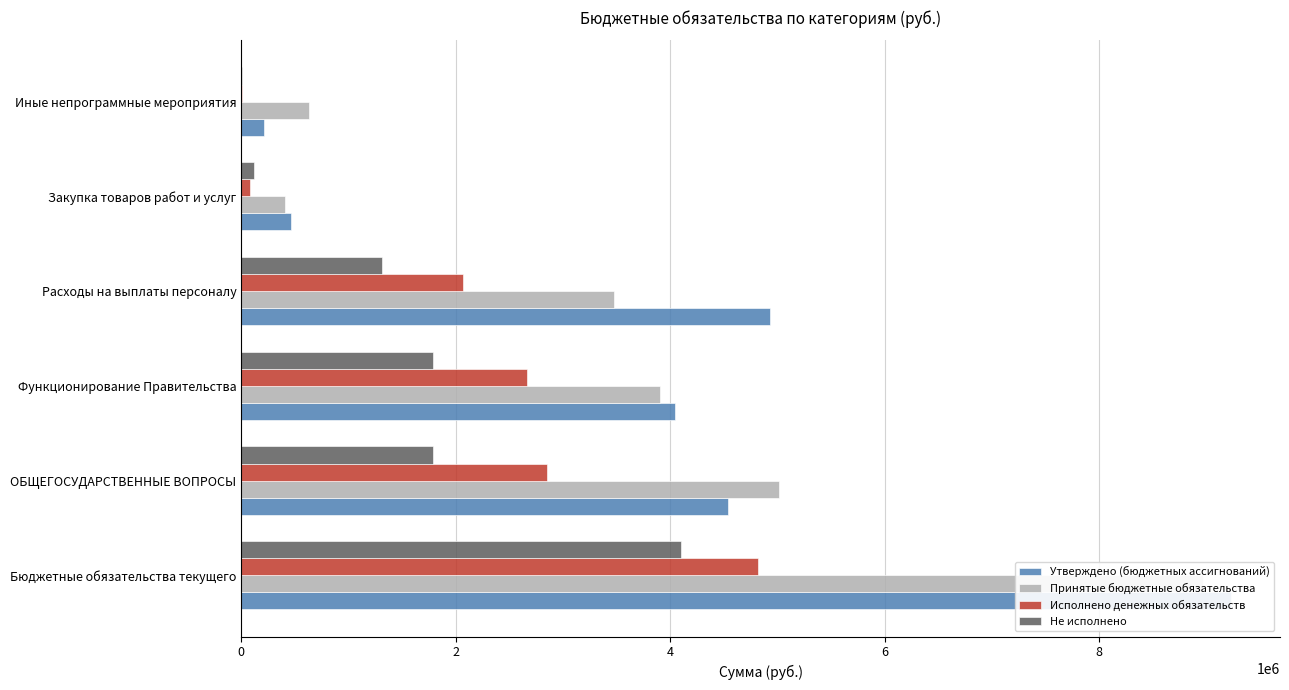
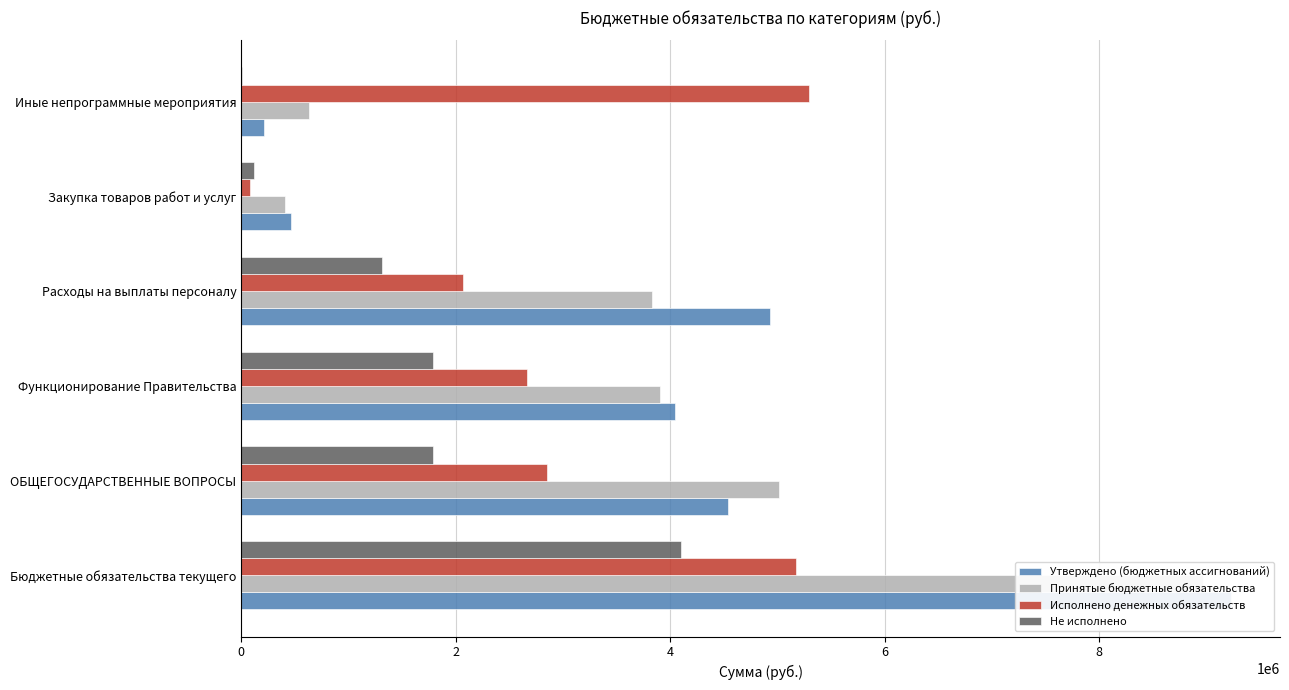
  {
    "Утверждено (бюджетных ассигнований)": {
      "Иные непрограммные мероприятия": 210000,
      "Закупка товаров работ и услуг": 460000,
      "Расходы на выплаты персоналу": 4930000,
      "Функционирование Правительства": 4040000,
      "ОБЩЕГОСУДАРСТВЕННЫЕ ВОПРОСЫ": 4540000
    },
    "Принятые бюджетные обязательства": {
      "Иные непрограммные мероприятия": 630000,
      "Закупка товаров работ и услуг": 410000,
-     "Расходы на выплаты персоналу": 3470000,
+     "Расходы на выплаты персоналу": 3830000,
      "Функционирование Правительства": 3900000,
      "ОБЩЕГОСУДАРСТВЕННЫЕ ВОПРОСЫ": 5010000
    },
    "Исполнено денежных обязательств": {
-     "Иные непрограммные мероприятия": 10000,
+     "Иные непрограммные мероприятия": 5290000,
      "Закупка товаров работ и услуг": 80000,
      "Расходы на выплаты персоналу": 2070000,
      "Функционирование Правительства": 2670000,
      "ОБЩЕГОСУДАРСТВЕННЫЕ ВОПРОСЫ": 2850000,
-     "Бюджетные обязательства текущего": 4820000
+     "Бюджетные обязательства текущего": 5170000
    },
    "Не исполнено": {
      "Закупка товаров работ и услуг": 120000,
      "Расходы на выплаты персоналу": 1310000,
      "Функционирование Правительства": 1780000,
      "ОБЩЕГОСУДАРСТВЕННЫЕ ВОПРОСЫ": 1780000,
      "Бюджетные обязательства текущего": 4100000
    }
  }
